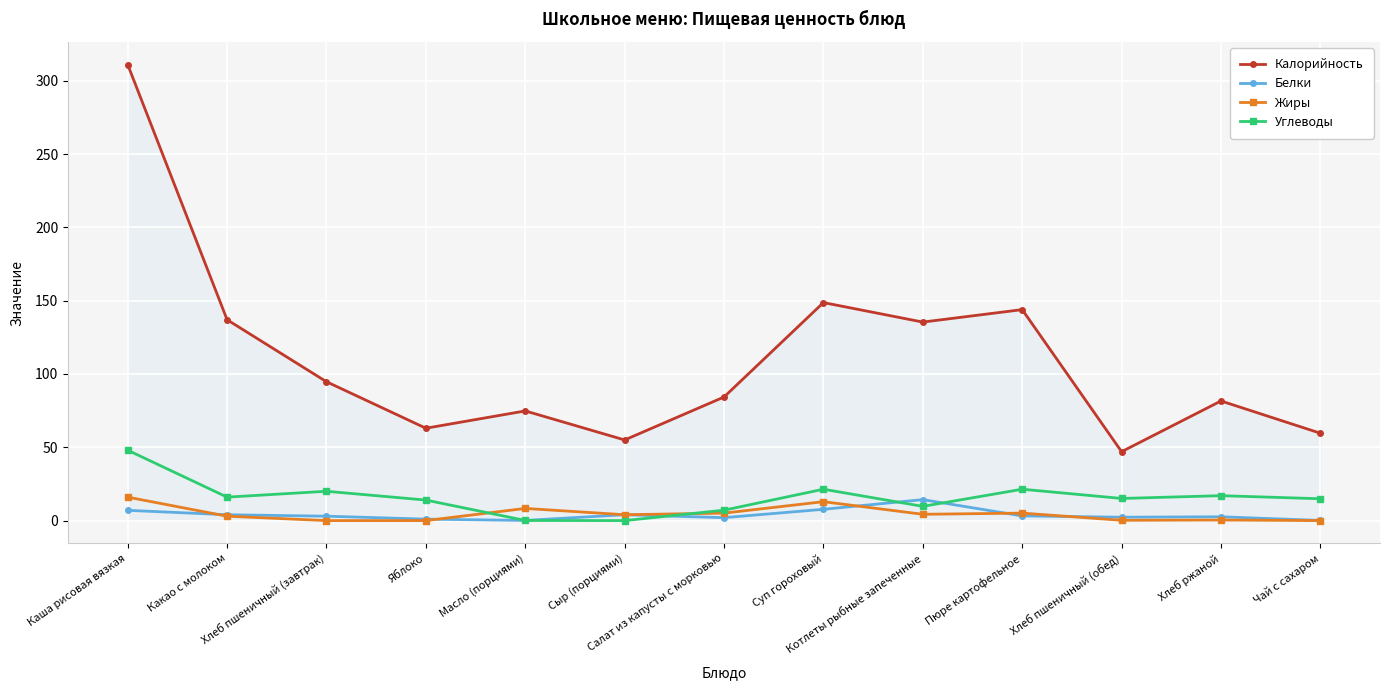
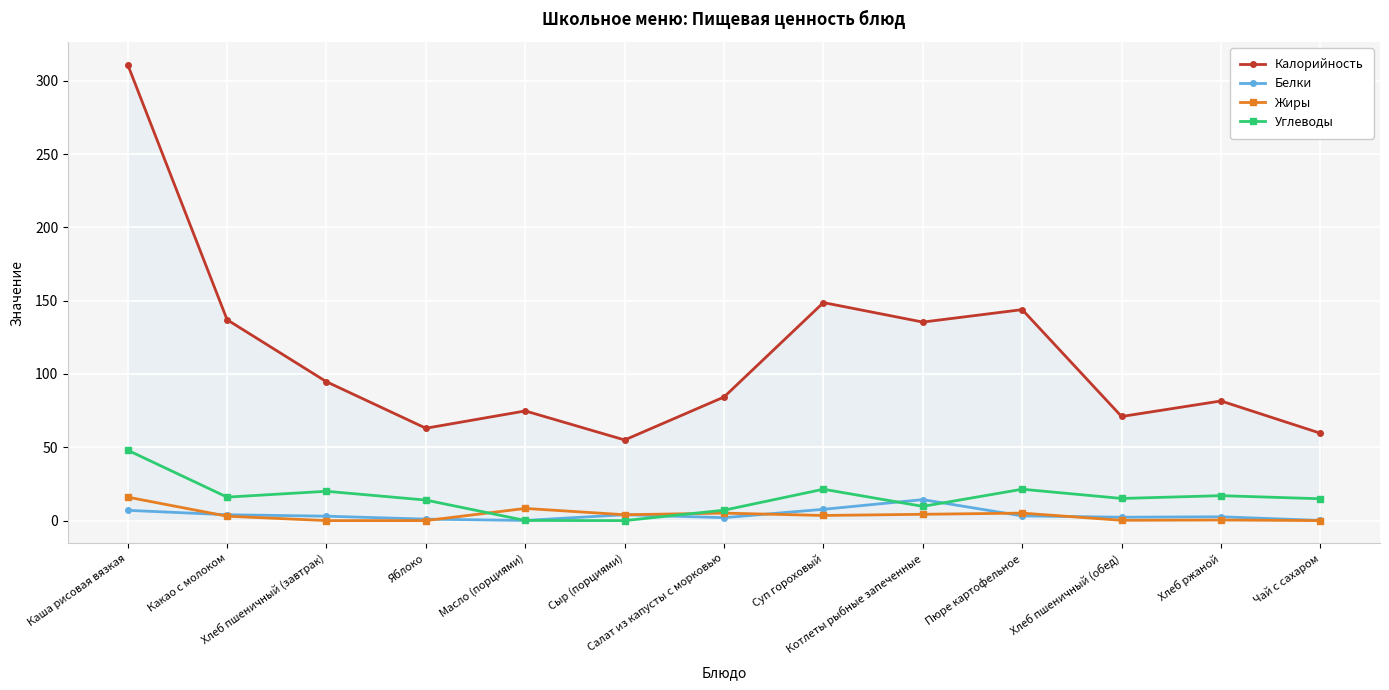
  {
    "Калорийность": {
      "Каша рисовая вязкая": 311,
      "Какао с молоком": 137,
      "Хлеб пшеничный (завтрак)": 95,
      "Яблоко": 63,
      "Масло (порциями)": 75,
      "Сыр (порциями)": 55,
      "Салат из капусты с морковью": 84,
      "Суп гороховый": 149,
      "Котлеты рыбные запеченные": 135,
      "Пюре картофельное": 144,
-     "Хлеб пшеничный (обед)": 47,
+     "Хлеб пшеничный (обед)": 71,
      "Хлеб ржаной": 82,
      "Чай с сахаром": 60
    },
    "Белки": {
      "Каша рисовая вязкая": 7,
      "Хлеб пшеничный (завтрак)": 3,
      "Салат из капусты с морковью": 2,
      "Суп гороховый": 8,
      "Котлеты рыбные запеченные": 14,
      "Пюре картофельное": 3,
      "Хлеб пшеничный (обед)": 2,
      "Хлеб ржаной": 3
    },
    "Жиры": {
      "Каша рисовая вязкая": 16,
      "Хлеб пшеничный (завтрак)": 0,
      "Масло (порциями)": 8,
      "Салат из капусты с морковью": 5,
-     "Суп гороховый": 13,
+     "Суп гороховый": 4,
      "Котлеты рыбные запеченные": 4,
      "Пюре картофельное": 5,
      "Хлеб пшеничный (обед)": 0,
      "Хлеб ржаной": 0
    },
    "Углеводы": {
      "Каша рисовая вязкая": 48,
      "Какао с молоком": 16,
      "Хлеб пшеничный (завтрак)": 20,
      "Яблоко": 14,
      "Сыр (порциями)": 0,
      "Салат из капусты с морковью": 7,
      "Суп гороховый": 21,
      "Котлеты рыбные запеченные": 10,
      "Пюре картофельное": 21,
      "Хлеб пшеничный (обед)": 15,
      "Хлеб ржаной": 17,
      "Чай с сахаром": 15
    }
  }
